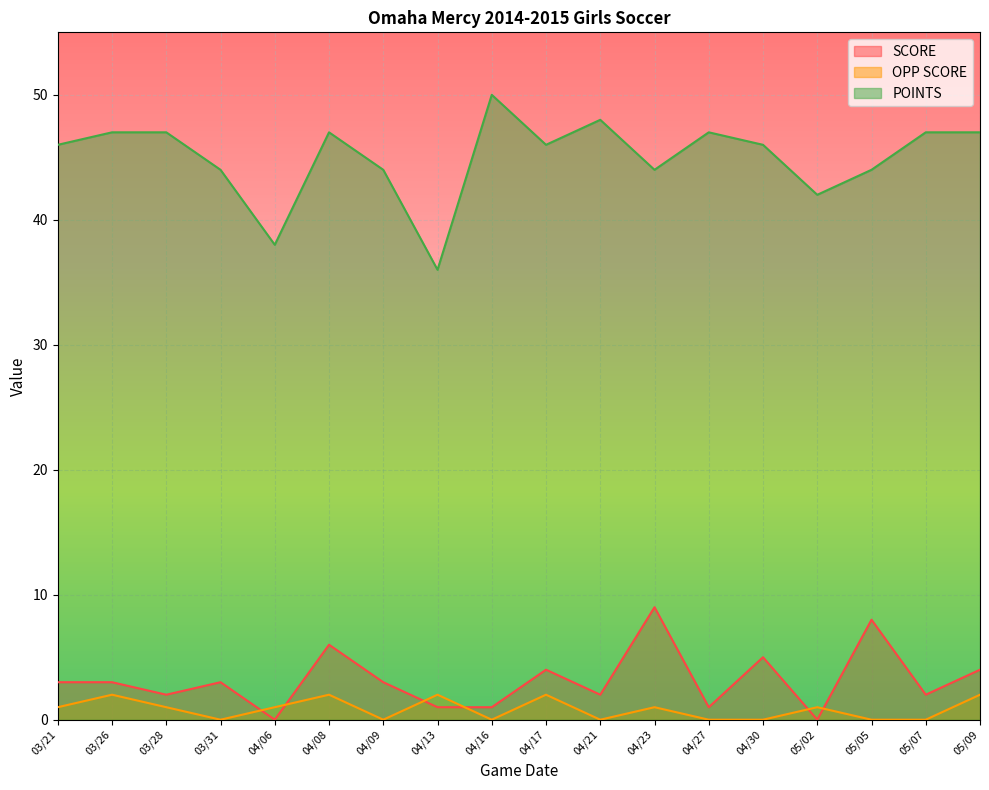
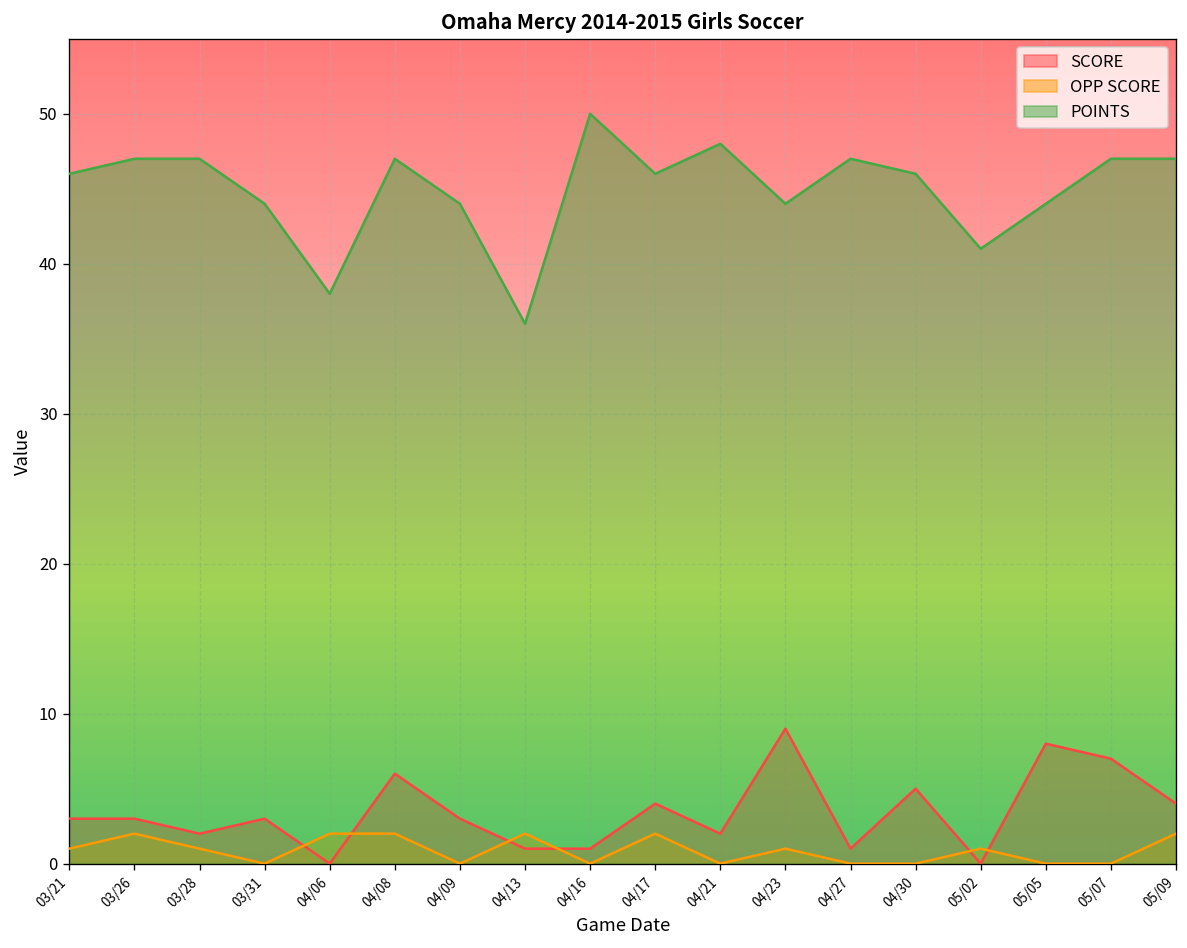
  {
    "SCORE": {
      "03/21": 3,
      "03/26": 3,
      "03/28": 2,
      "03/31": 3,
      "04/06": 0,
      "04/08": 6,
      "04/09": 3,
      "04/13": 1,
      "04/16": 1,
      "04/17": 4,
      "04/21": 2,
      "04/23": 9,
      "04/27": 1,
      "04/30": 5,
      "05/02": 0,
      "05/05": 8,
-     "05/07": 2,
+     "05/07": 7,
      "05/09": 4
    },
    "OPP SCORE": {
      "03/21": 1,
      "03/26": 2,
      "03/28": 1,
      "03/31": 0,
-     "04/06": 1,
+     "04/06": 2,
      "04/08": 2,
      "04/09": 0,
      "04/13": 2,
      "04/16": 0,
      "04/17": 2,
      "04/21": 0,
      "04/23": 1,
      "04/27": 0,
      "04/30": 0,
      "05/02": 1,
      "05/05": 0,
      "05/07": 0,
      "05/09": 2
    },
    "POINTS": {
      "03/21": 46,
      "03/26": 47,
      "03/28": 47,
      "03/31": 44,
      "04/06": 38,
      "04/08": 47,
      "04/09": 44,
      "04/13": 36,
      "04/16": 50,
      "04/17": 46,
      "04/21": 48,
      "04/23": 44,
      "04/27": 47,
      "04/30": 46,
-     "05/02": 42,
+     "05/02": 41,
      "05/05": 44,
      "05/07": 47,
      "05/09": 47
    }
  }
